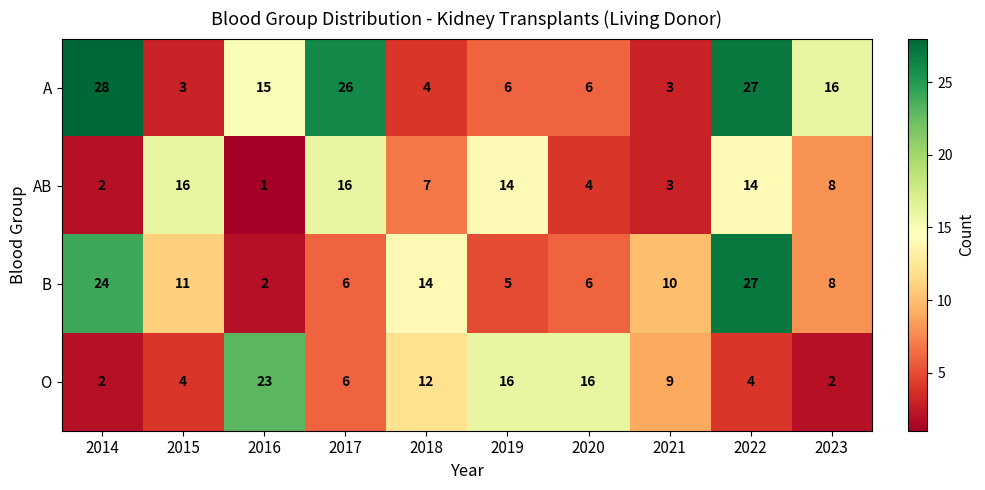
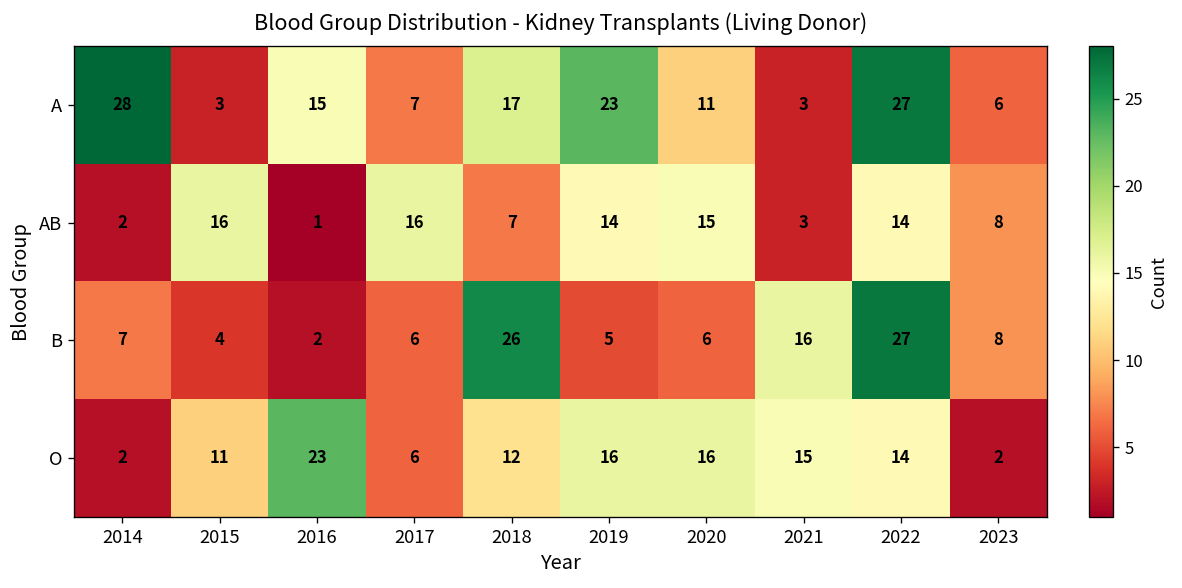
  {
    "A": {
      "2014": 28,
      "2015": 3,
      "2016": 15,
-     "2017": 26,
-     "2018": 4,
-     "2019": 6,
-     "2020": 6,
+     "2017": 7,
+     "2018": 17,
+     "2019": 23,
+     "2020": 11,
      "2021": 3,
      "2022": 27,
-     "2023": 16
+     "2023": 6
    },
    "AB": {
      "2014": 2,
      "2015": 16,
      "2016": 1,
      "2017": 16,
      "2018": 7,
      "2019": 14,
-     "2020": 4,
+     "2020": 15,
      "2021": 3,
      "2022": 14,
      "2023": 8
    },
    "B": {
-     "2014": 24,
-     "2015": 11,
+     "2014": 7,
+     "2015": 4,
      "2016": 2,
      "2017": 6,
-     "2018": 14,
+     "2018": 26,
      "2019": 5,
      "2020": 6,
-     "2021": 10,
+     "2021": 16,
      "2022": 27,
      "2023": 8
    },
    "O": {
      "2014": 2,
-     "2015": 4,
+     "2015": 11,
      "2016": 23,
      "2017": 6,
      "2018": 12,
      "2019": 16,
      "2020": 16,
-     "2021": 9,
-     "2022": 4,
+     "2021": 15,
+     "2022": 14,
      "2023": 2
    }
  }
